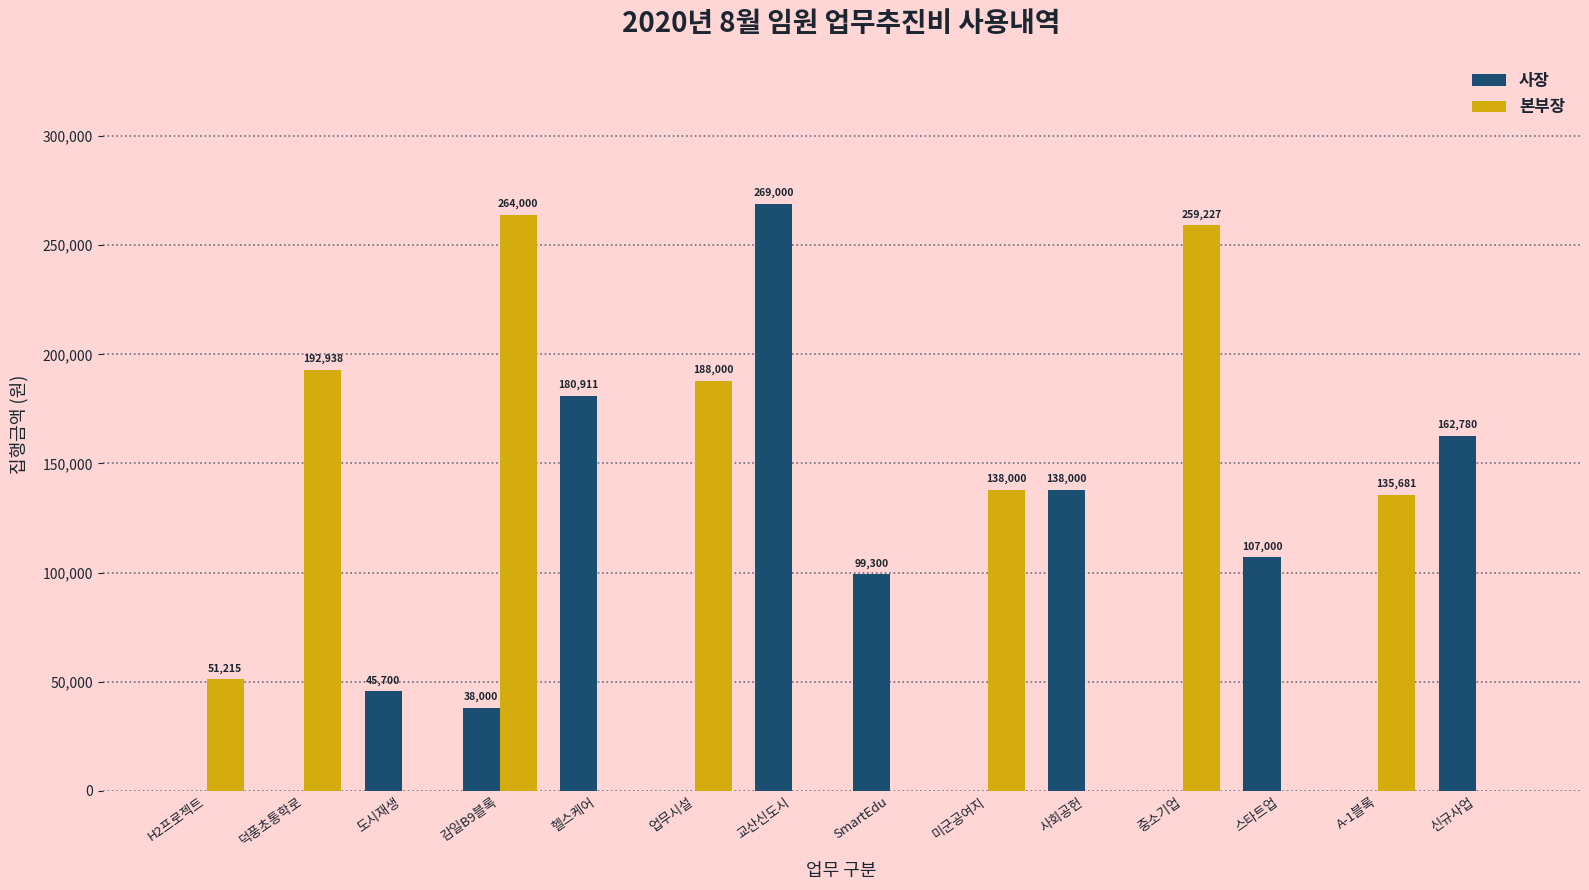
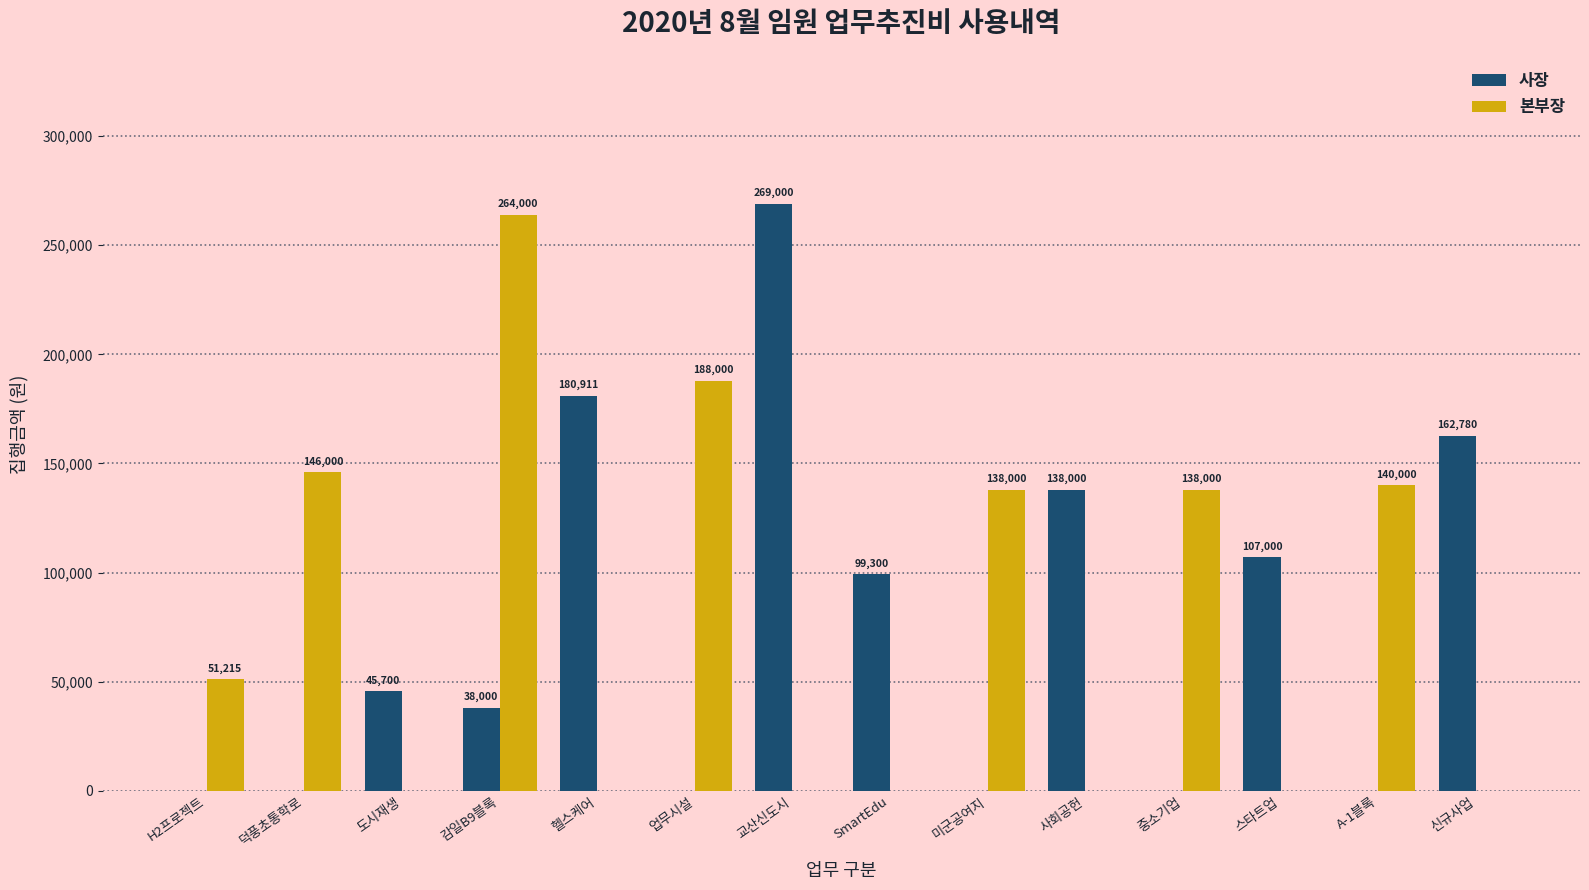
  {
    "사장": {
      "도시재생": "45,700",
      "감일B9블록": "38,000",
      "헬스케어": "180,911",
      "교산신도시": "269,000",
      "SmartEdu": "99,300",
      "사회공헌": "138,000",
      "스타트업": "107,000",
      "신규사업": "162,780"
    },
    "본부장": {
      "H2프로젝트": "51,215",
-     "덕풍초통학로": "192,938",
+     "덕풍초통학로": "146,000",
      "감일B9블록": "264,000",
      "업무시설": "188,000",
      "미군공여지": "138,000",
-     "중소기업": "259,227",
-     "A-1블록": "135,681"
+     "중소기업": "138,000",
+     "A-1블록": "140,000"
    }
  }
